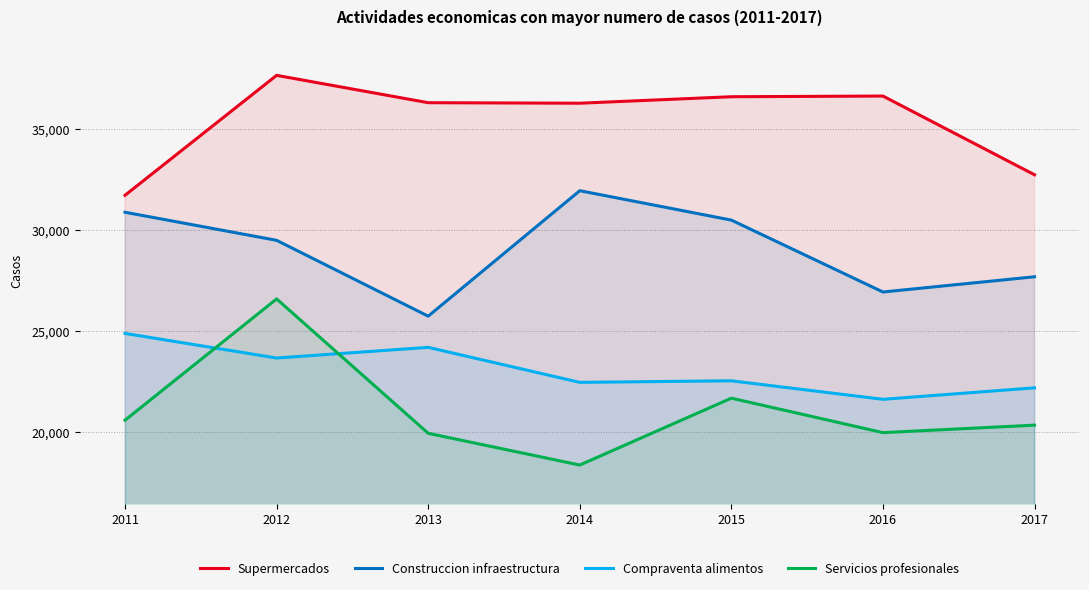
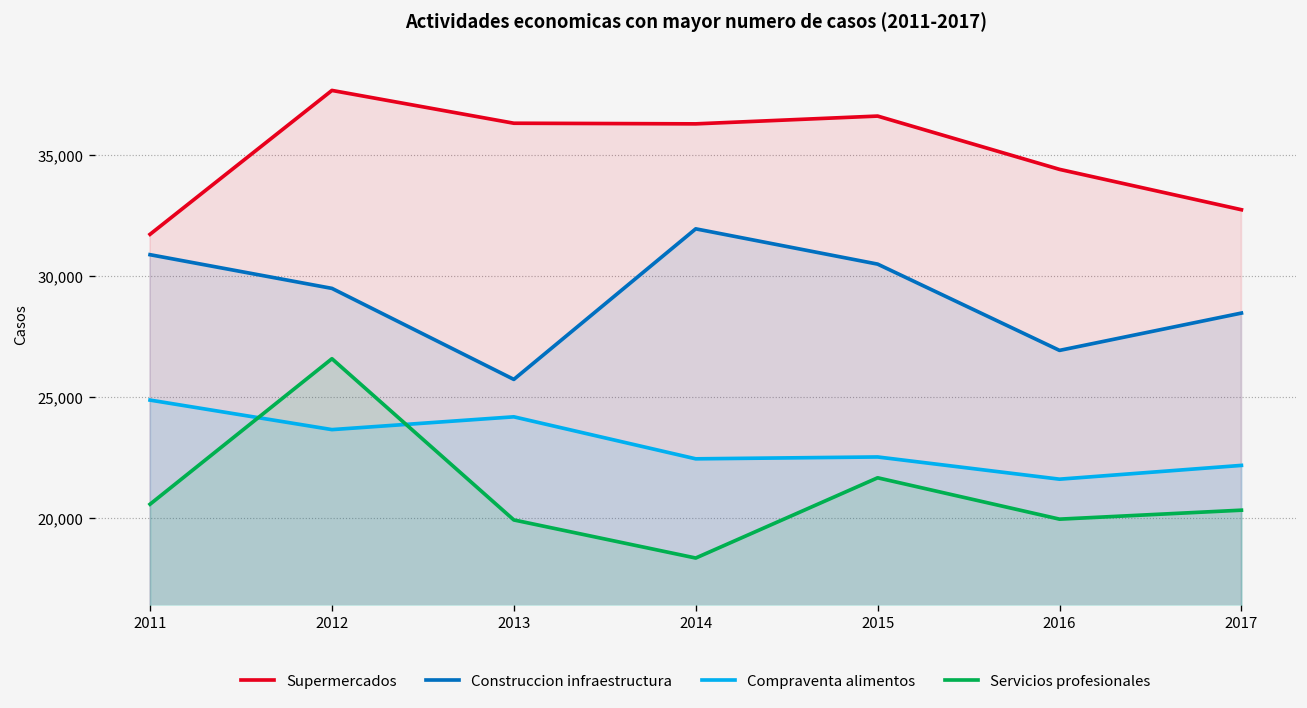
  {
    "Supermercados": {
      "2011": "31,700",
      "2012": "37,700",
      "2013": "36,300",
      "2014": "36,300",
      "2015": "36,600",
-     "2016": "36,600",
+     "2016": "34,400",
      "2017": "32,700"
    },
    "Construccion infraestructura": {
      "2011": "30,900",
      "2012": "29,500",
      "2013": "25,700",
      "2014": "31,900",
      "2015": "30,500",
      "2016": "26,900",
-     "2017": "27,700"
+     "2017": "28,500"
    },
    "Compraventa alimentos": {
      "2011": "24,900",
      "2012": "23,700",
      "2013": "24,200",
      "2014": "22,400",
      "2015": "22,500",
      "2016": "21,600",
      "2017": "22,200"
    },
    "Servicios profesionales": {
      "2011": "20,600",
      "2012": "26,600",
      "2013": "19,900",
      "2014": "18,400",
      "2015": "21,700",
      "2016": "20,000",
      "2017": "20,300"
    }
  }
